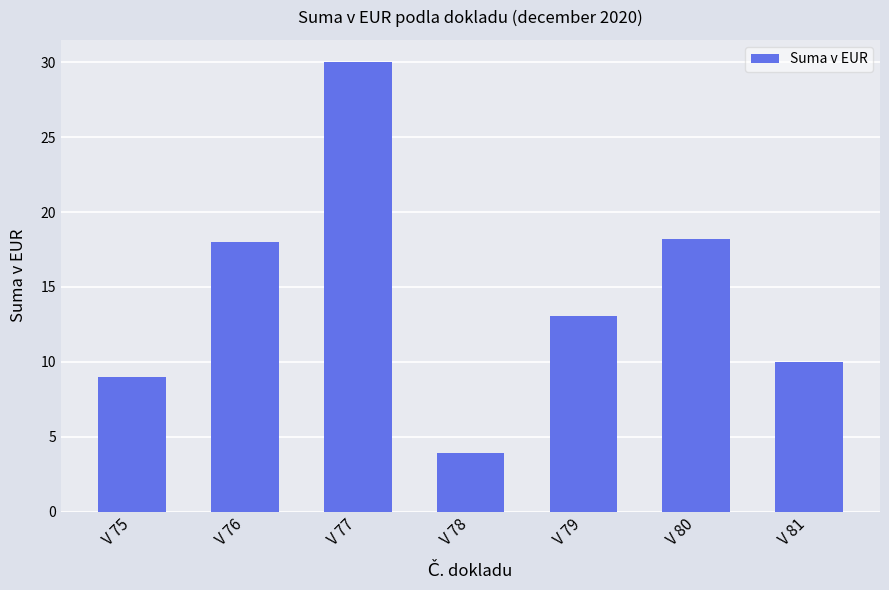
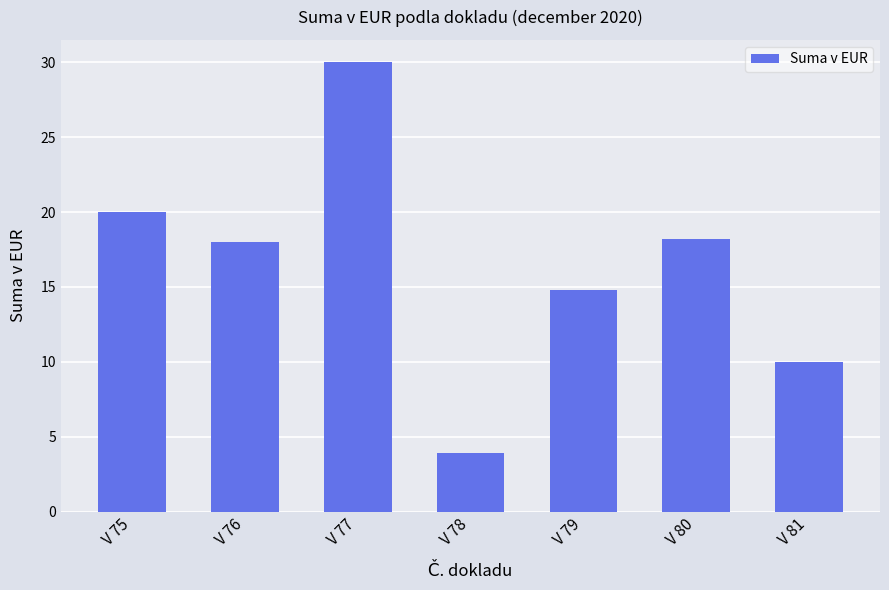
  {
-   "V 75": 9,
+   "V 75": 20,
    "V 76": 18.0,
    "V 77": 30.0,
    "V 78": 3.9,
-   "V 79": 13.1,
+   "V 79": 14.8,
    "V 80": 18.2,
    "V 81": 10.0
  }
